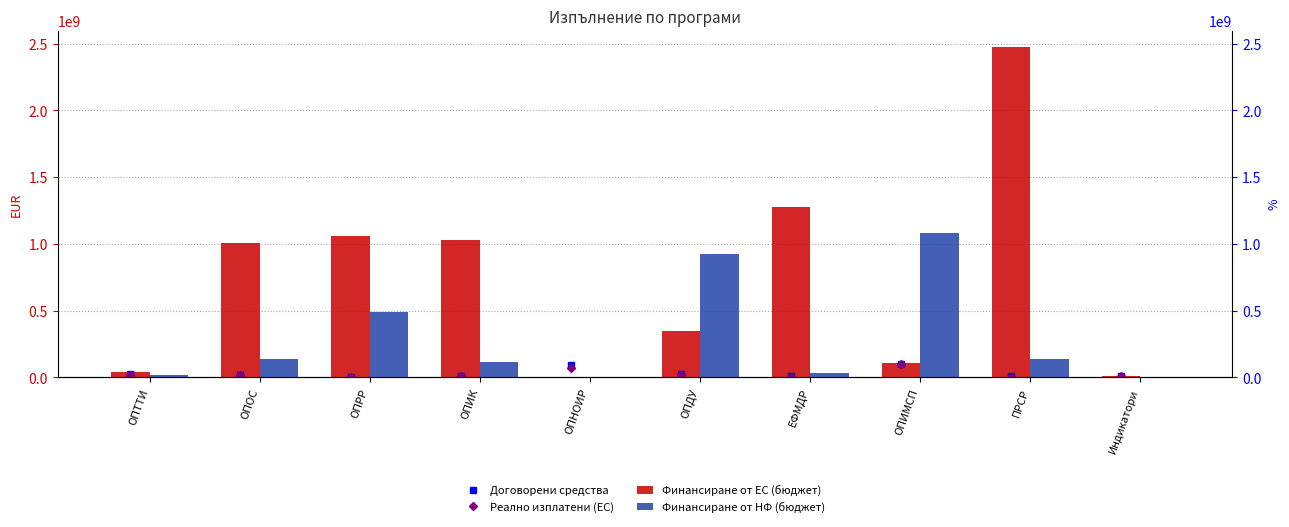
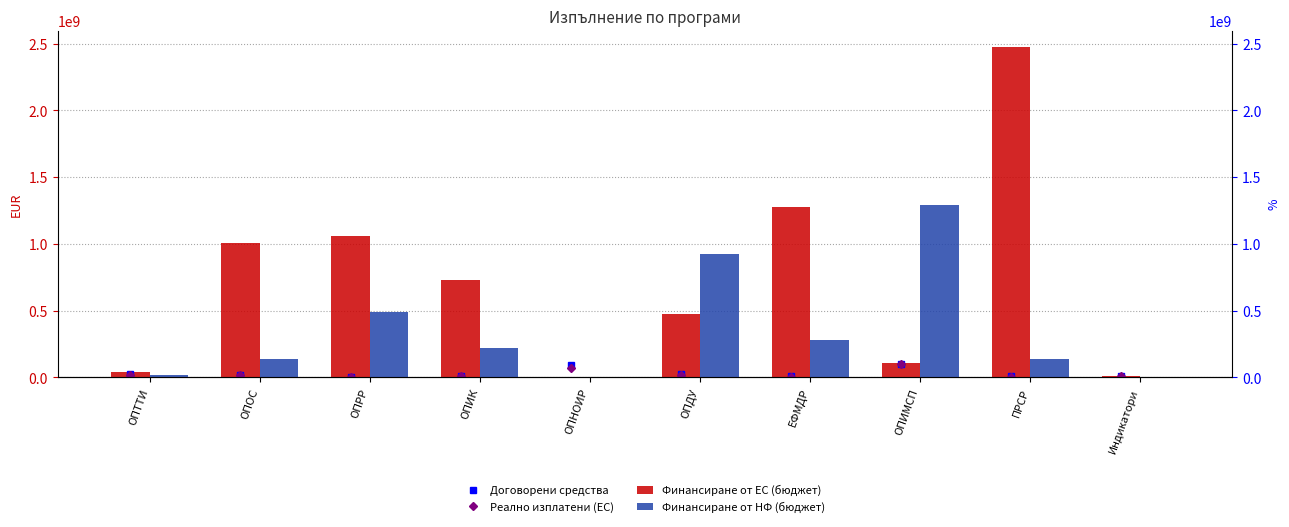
  {
    "Финансиране от ЕС (бюджет)": {
      "ОПТТИ": 40000000,
      "ОПОС": 1010000000,
      "ОПРР": 1060000000,
-     "ОПИК": 1030000000,
-     "ОПДУ": 350000000,
+     "ОПИК": 730000000,
+     "ОПДУ": 470000000,
      "ЕФМДР": 1280000000,
      "ОПИМСП": 110000000,
      "ПРСР": 2470000000
    },
    "Финансиране от НФ (бюджет)": {
      "ОПОС": 140000000,
      "ОПРР": 490000000,
-     "ОПИК": 110000000,
+     "ОПИК": 220000000,
      "ОПДУ": 920000000,
-     "ЕФМДР": 30000000,
-     "ОПИМСП": 1090000000,
+     "ЕФМДР": 280000000,
+     "ОПИМСП": 1290000000,
      "ПРСР": 140000000
    }
  }
